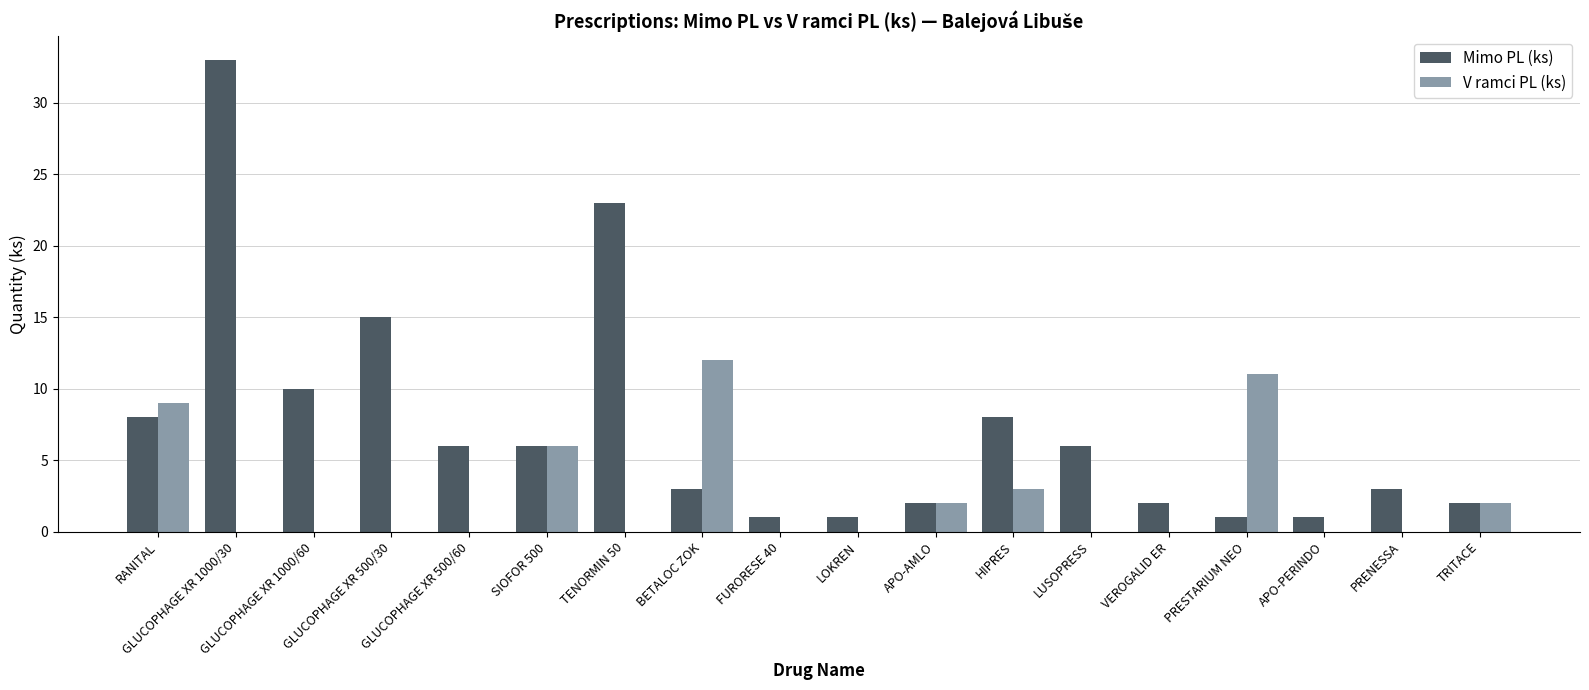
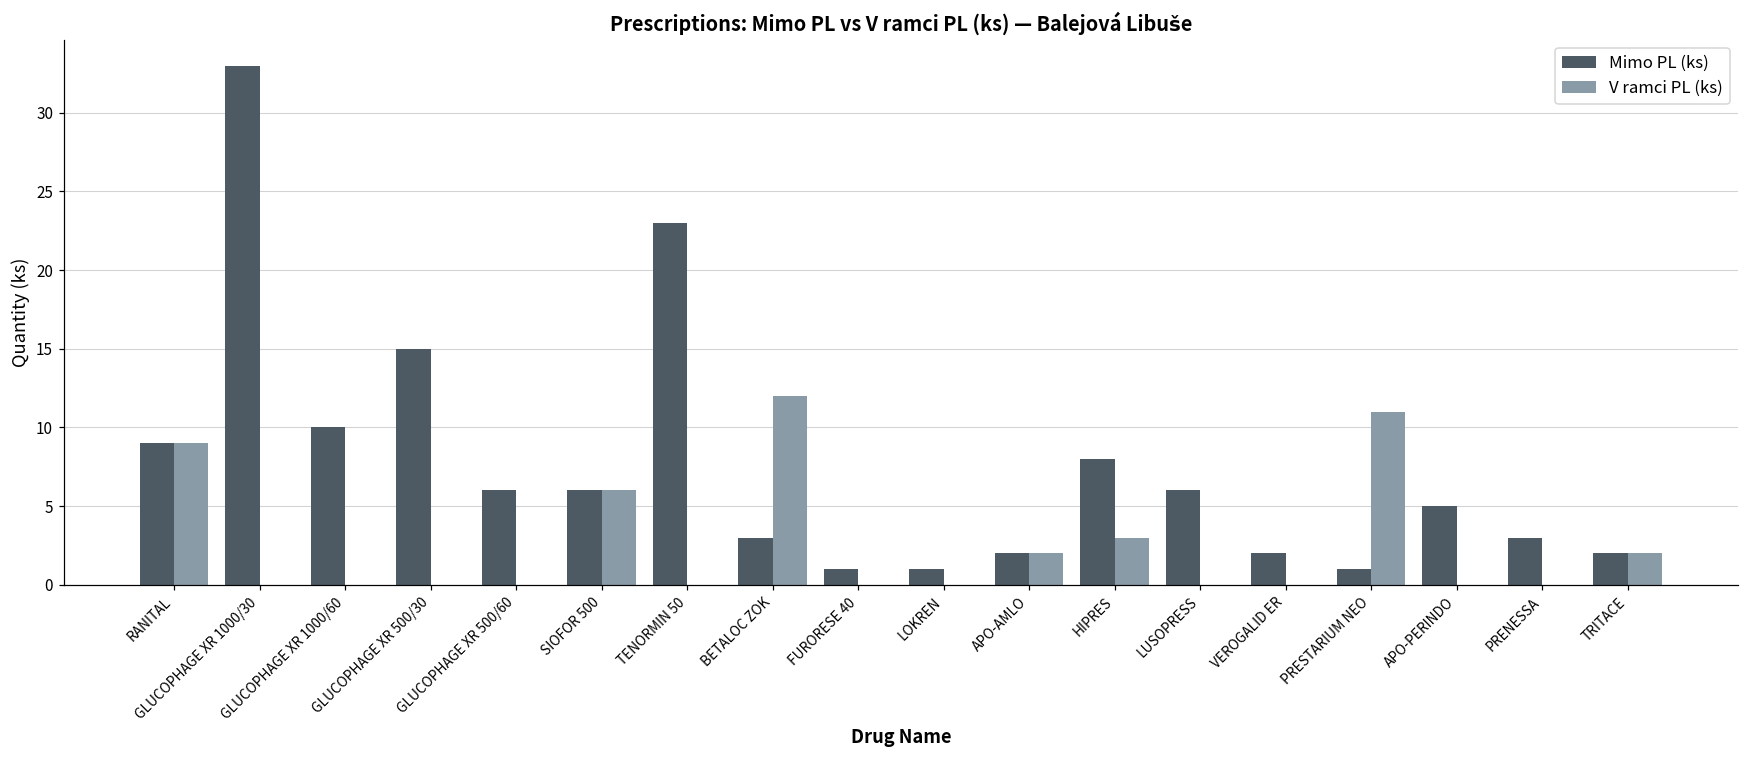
  {
    "Mimo PL (ks)": {
-     "RANITAL": 8,
+     "RANITAL": 9,
      "GLUCOPHAGE XR 1000/30": 33,
      "GLUCOPHAGE XR 1000/60": 10,
      "GLUCOPHAGE XR 500/30": 15,
      "GLUCOPHAGE XR 500/60": 6,
      "SIOFOR 500": 6,
      "TENORMIN 50": 23,
      "BETALOC ZOK": 3,
      "FURORESE 40": 1,
      "LOKREN": 1,
      "APO-AMLO": 2,
      "HIPRES": 8,
      "LUSOPRESS": 6,
      "VEROGALID ER": 2,
      "PRESTARIUM NEO": 1,
-     "APO-PERINDO": 1,
+     "APO-PERINDO": 5,
      "PRENESSA": 3,
      "TRITACE": 2
    },
    "V ramci PL (ks)": {
      "RANITAL": 9,
      "GLUCOPHAGE XR 1000/30": 0,
      "GLUCOPHAGE XR 1000/60": 0,
      "GLUCOPHAGE XR 500/30": 0,
      "GLUCOPHAGE XR 500/60": 0,
      "SIOFOR 500": 6,
      "TENORMIN 50": 0,
      "BETALOC ZOK": 12,
      "FURORESE 40": 0,
      "LOKREN": 0,
      "APO-AMLO": 2,
      "HIPRES": 3,
      "LUSOPRESS": 0,
      "VEROGALID ER": 0,
      "PRESTARIUM NEO": 11,
      "APO-PERINDO": 0,
      "PRENESSA": 0,
      "TRITACE": 2
    }
  }
